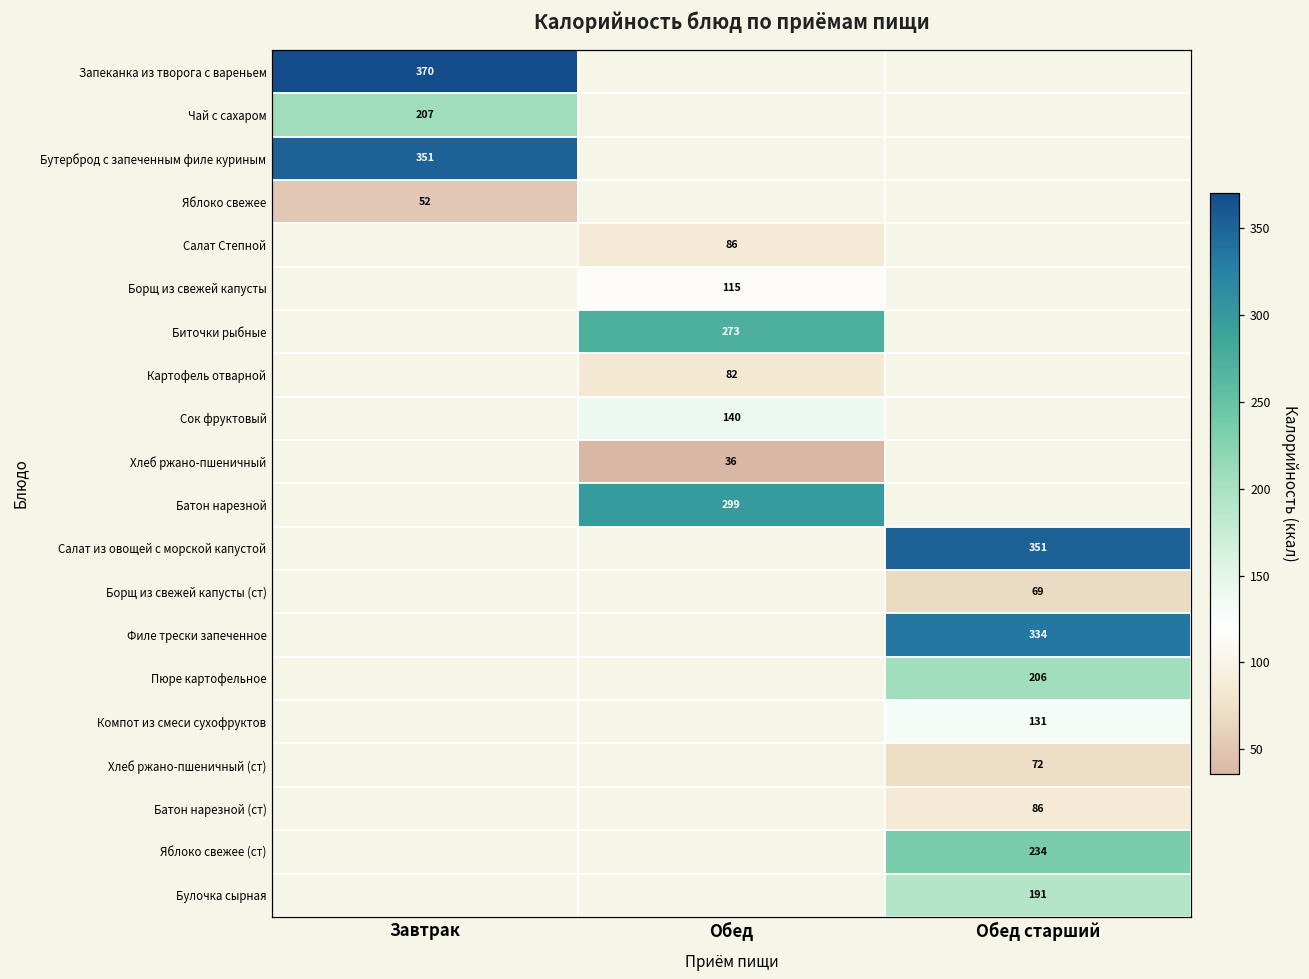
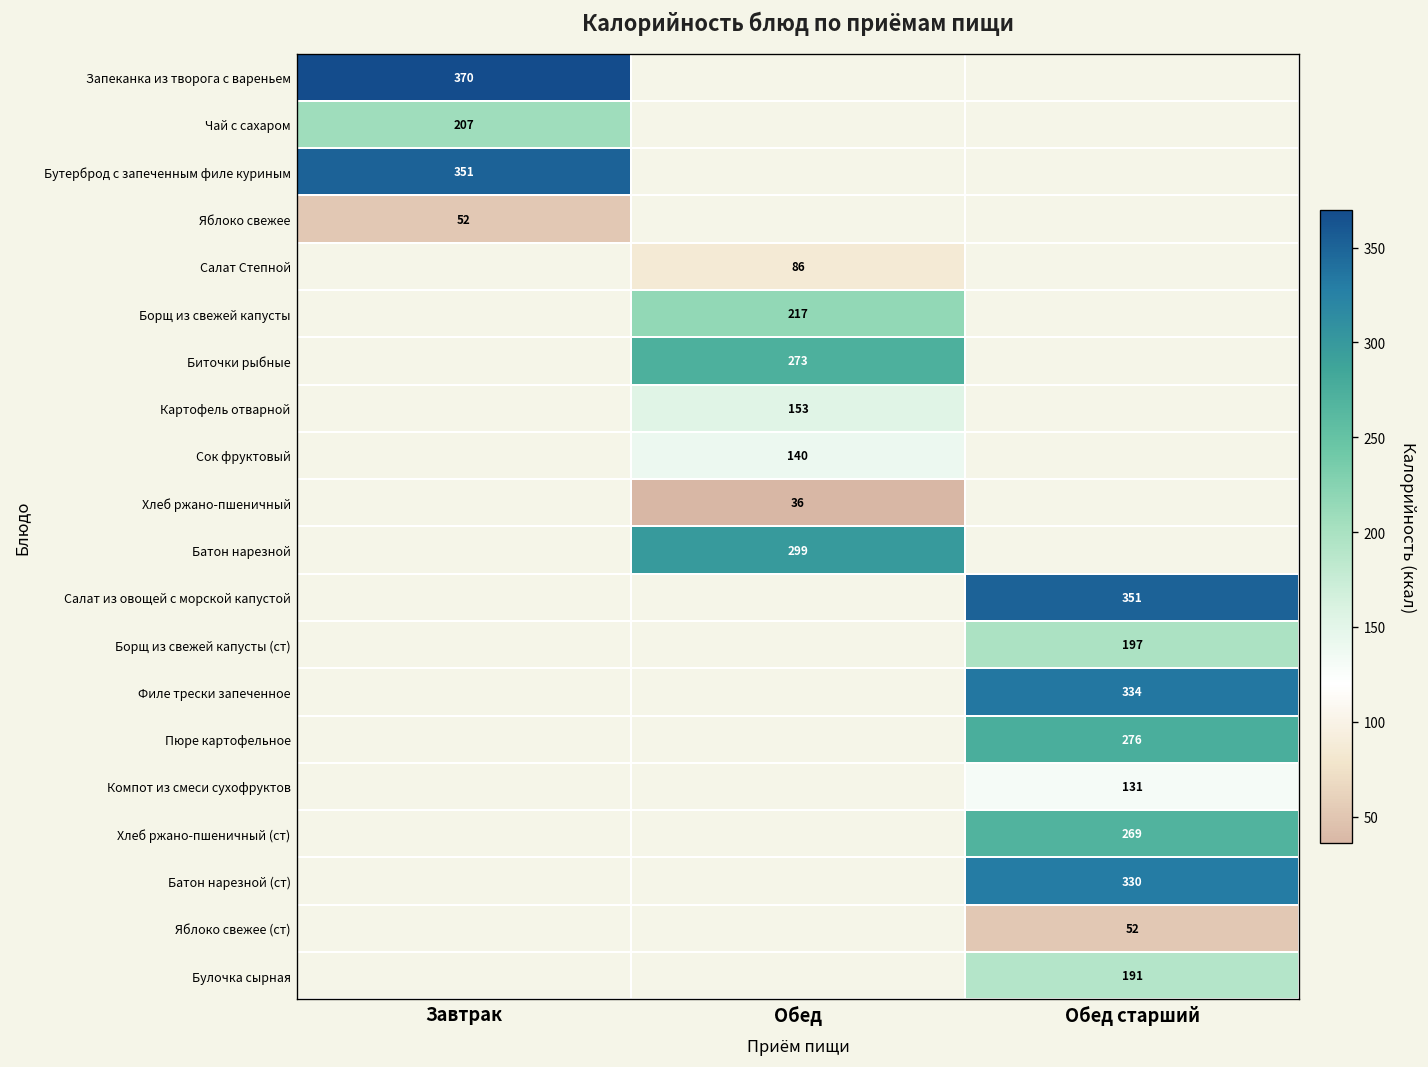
  {
    "Запеканка из творога с вареньем": {
      "Завтрак": 370
    },
    "Чай с сахаром": {
      "Завтрак": 207
    },
    "Бутерброд с запеченным филе куриным": {
      "Завтрак": 351
    },
    "Яблоко свежее": {
      "Завтрак": 52
    },
    "Салат Степной": {
      "Обед": 86
    },
    "Борщ из свежей капусты": {
-     "Обед": 115
+     "Обед": 217
    },
    "Биточки рыбные": {
      "Обед": 273
    },
    "Картофель отварной": {
-     "Обед": 82
+     "Обед": 153
    },
    "Сок фруктовый": {
      "Обед": 140
    },
    "Хлеб ржано-пшеничный": {
      "Обед": 36
    },
    "Батон нарезной": {
      "Обед": 299
    },
    "Салат из овощей с морской капустой": {
      "Обед старший": 351
    },
    "Борщ из свежей капусты (ст)": {
-     "Обед старший": 69
+     "Обед старший": 197
    },
    "Филе трески запеченное": {
      "Обед старший": 334
    },
    "Пюре картофельное": {
-     "Обед старший": 206
+     "Обед старший": 276
    },
    "Компот из смеси сухофруктов": {
      "Обед старший": 131
    },
    "Хлеб ржано-пшеничный (ст)": {
-     "Обед старший": 72
+     "Обед старший": 269
    },
    "Батон нарезной (ст)": {
-     "Обед старший": 86
+     "Обед старший": 330
    },
    "Яблоко свежее (ст)": {
-     "Обед старший": 234
+     "Обед старший": 52
    },
    "Булочка сырная": {
      "Обед старший": 191
    }
  }
